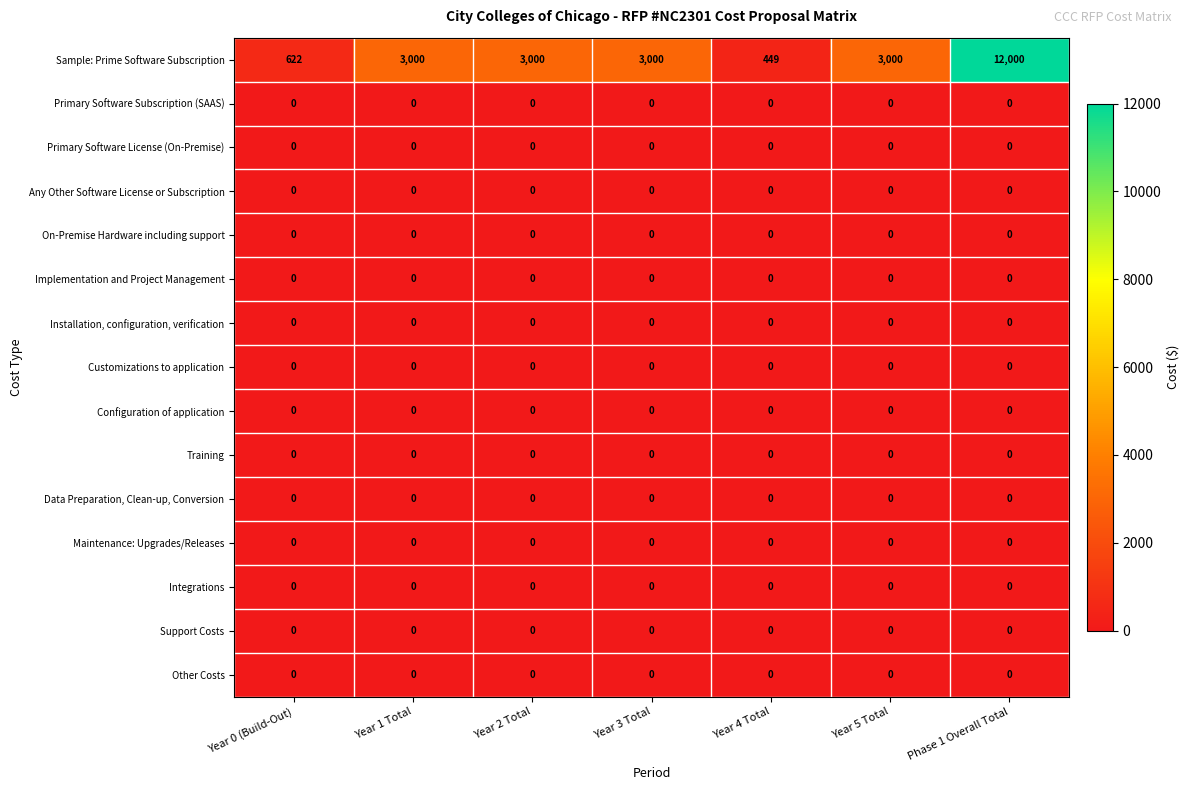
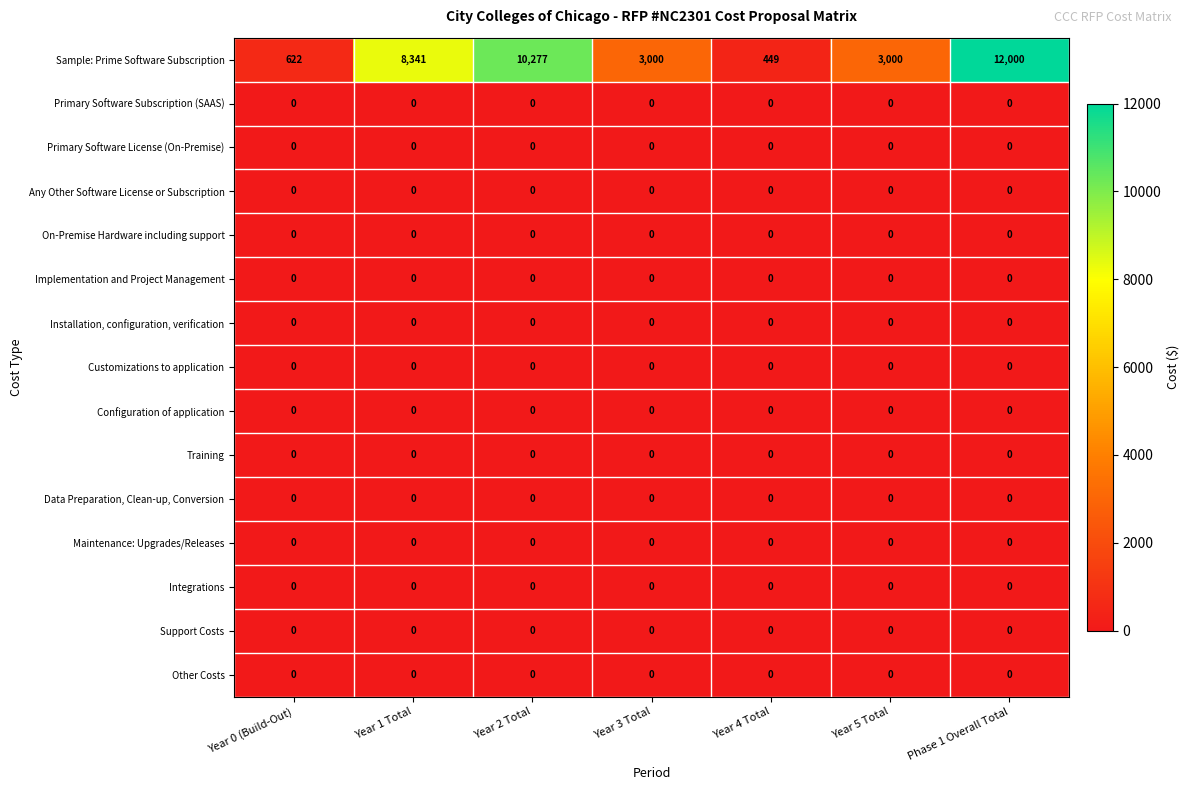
  {
    "Sample: Prime Software Subscription": {
      "Year 0 (Build-Out)": "622",
-     "Year 1 Total": "3,000",
-     "Year 2 Total": "3,000",
+     "Year 1 Total": "8,341",
+     "Year 2 Total": "10,277",
      "Year 3 Total": "3,000",
      "Year 4 Total": "449",
      "Year 5 Total": "3,000",
      "Phase 1 Overall Total": "12,000"
    },
    "Primary Software Subscription (SAAS)": {
      "Year 0 (Build-Out)": "0",
      "Year 1 Total": "0",
      "Year 2 Total": "0",
      "Year 3 Total": "0",
      "Year 4 Total": "0",
      "Year 5 Total": "0",
      "Phase 1 Overall Total": "0"
    },
    "Primary Software License (On-Premise)": {
      "Year 0 (Build-Out)": "0",
      "Year 1 Total": "0",
      "Year 2 Total": "0",
      "Year 3 Total": "0",
      "Year 4 Total": "0",
      "Year 5 Total": "0",
      "Phase 1 Overall Total": "0"
    },
    "Any Other Software License or Subscription": {
      "Year 0 (Build-Out)": "0",
      "Year 1 Total": "0",
      "Year 2 Total": "0",
      "Year 3 Total": "0",
      "Year 4 Total": "0",
      "Year 5 Total": "0",
      "Phase 1 Overall Total": "0"
    },
    "On-Premise Hardware including support": {
      "Year 0 (Build-Out)": "0",
      "Year 1 Total": "0",
      "Year 2 Total": "0",
      "Year 3 Total": "0",
      "Year 4 Total": "0",
      "Year 5 Total": "0",
      "Phase 1 Overall Total": "0"
    },
    "Implementation and Project Management": {
      "Year 0 (Build-Out)": "0",
      "Year 1 Total": "0",
      "Year 2 Total": "0",
      "Year 3 Total": "0",
      "Year 4 Total": "0",
      "Year 5 Total": "0",
      "Phase 1 Overall Total": "0"
    },
    "Installation, configuration, verification": {
      "Year 0 (Build-Out)": "0",
      "Year 1 Total": "0",
      "Year 2 Total": "0",
      "Year 3 Total": "0",
      "Year 4 Total": "0",
      "Year 5 Total": "0",
      "Phase 1 Overall Total": "0"
    },
    "Customizations to application": {
      "Year 0 (Build-Out)": "0",
      "Year 1 Total": "0",
      "Year 2 Total": "0",
      "Year 3 Total": "0",
      "Year 4 Total": "0",
      "Year 5 Total": "0",
      "Phase 1 Overall Total": "0"
    },
    "Configuration of application": {
      "Year 0 (Build-Out)": "0",
      "Year 1 Total": "0",
      "Year 2 Total": "0",
      "Year 3 Total": "0",
      "Year 4 Total": "0",
      "Year 5 Total": "0",
      "Phase 1 Overall Total": "0"
    },
    "Training": {
      "Year 0 (Build-Out)": "0",
      "Year 1 Total": "0",
      "Year 2 Total": "0",
      "Year 3 Total": "0",
      "Year 4 Total": "0",
      "Year 5 Total": "0",
      "Phase 1 Overall Total": "0"
    },
    "Data Preparation, Clean-up, Conversion": {
      "Year 0 (Build-Out)": "0",
      "Year 1 Total": "0",
      "Year 2 Total": "0",
      "Year 3 Total": "0",
      "Year 4 Total": "0",
      "Year 5 Total": "0",
      "Phase 1 Overall Total": "0"
    },
    "Maintenance: Upgrades/Releases": {
      "Year 0 (Build-Out)": "0",
      "Year 1 Total": "0",
      "Year 2 Total": "0",
      "Year 3 Total": "0",
      "Year 4 Total": "0",
      "Year 5 Total": "0",
      "Phase 1 Overall Total": "0"
    },
    "Integrations": {
      "Year 0 (Build-Out)": "0",
      "Year 1 Total": "0",
      "Year 2 Total": "0",
      "Year 3 Total": "0",
      "Year 4 Total": "0",
      "Year 5 Total": "0",
      "Phase 1 Overall Total": "0"
    },
    "Support Costs": {
      "Year 0 (Build-Out)": "0",
      "Year 1 Total": "0",
      "Year 2 Total": "0",
      "Year 3 Total": "0",
      "Year 4 Total": "0",
      "Year 5 Total": "0",
      "Phase 1 Overall Total": "0"
    },
    "Other Costs": {
      "Year 0 (Build-Out)": "0",
      "Year 1 Total": "0",
      "Year 2 Total": "0",
      "Year 3 Total": "0",
      "Year 4 Total": "0",
      "Year 5 Total": "0",
      "Phase 1 Overall Total": "0"
    }
  }
